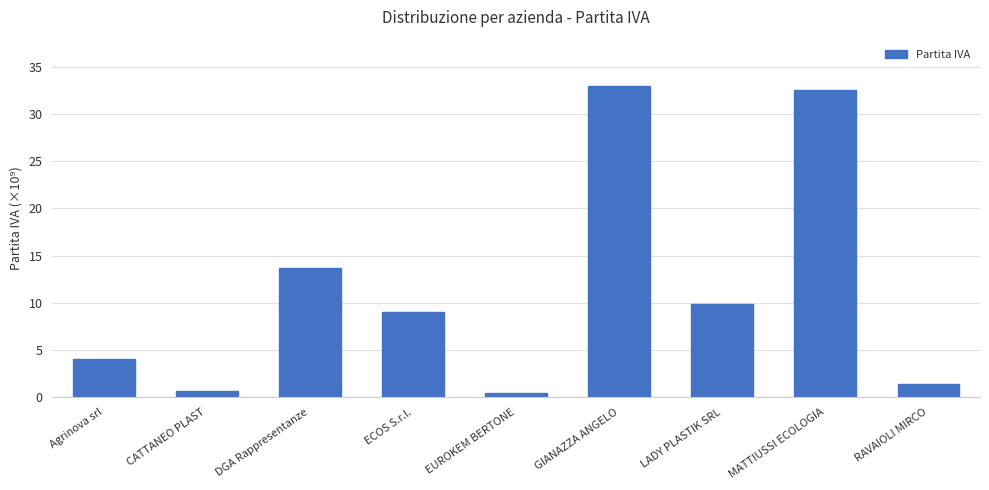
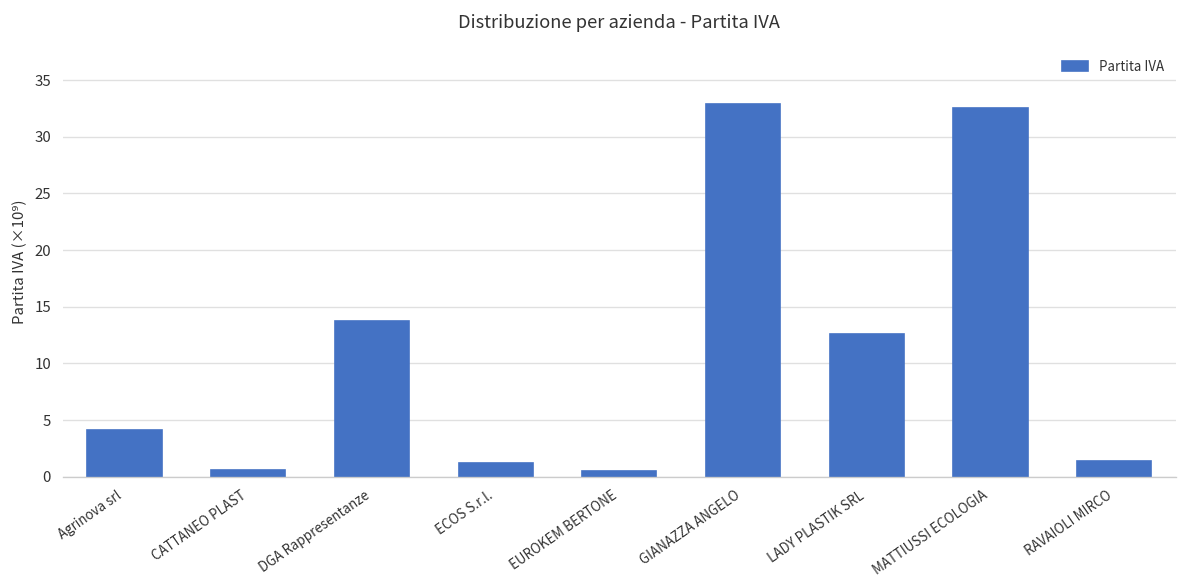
  {
    "Agrinova srl": 4,
    "CATTANEO PLAST": 1,
    "DGA Rappresentanze": 14,
-   "ECOS S.r.l.": 9,
+   "ECOS S.r.l.": 1,
    "EUROKEM BERTONE": 1,
    "GIANAZZA ANGELO": 33,
-   "LADY PLASTIK SRL": 10,
+   "LADY PLASTIK SRL": 13,
    "MATTIUSSI ECOLOGIA": 32,
    "RAVAIOLI MIRCO": 1
  }
